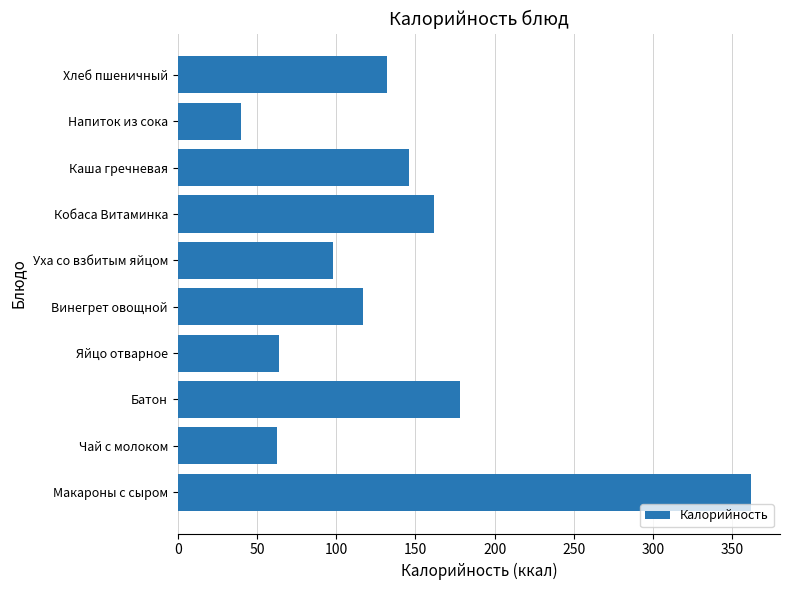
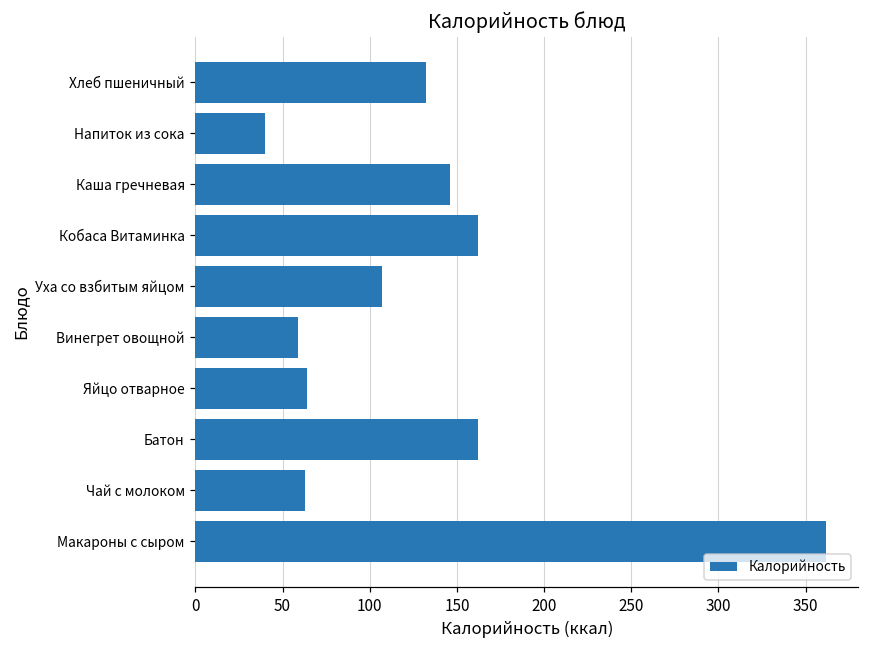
  {
    "Хлеб пшеничный": 132,
    "Напиток из сока": 40,
    "Каша гречневая": 146,
    "Кобаса Витаминка": 162,
-   "Уха со взбитым яйцом": 98,
-   "Винегрет овощной": 117,
+   "Уха со взбитым яйцом": 107,
+   "Винегрет овощной": 59,
    "Яйцо отварное": 64,
-   "Батон": 178,
+   "Батон": 162,
    "Чай с молоком": 63,
    "Макароны с сыром": 362
  }
